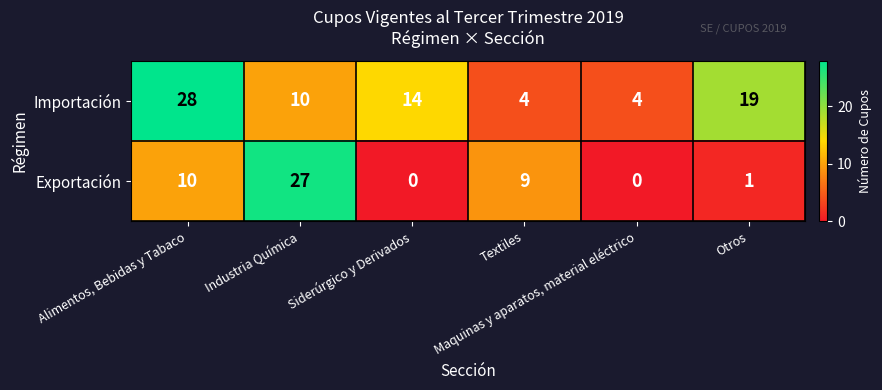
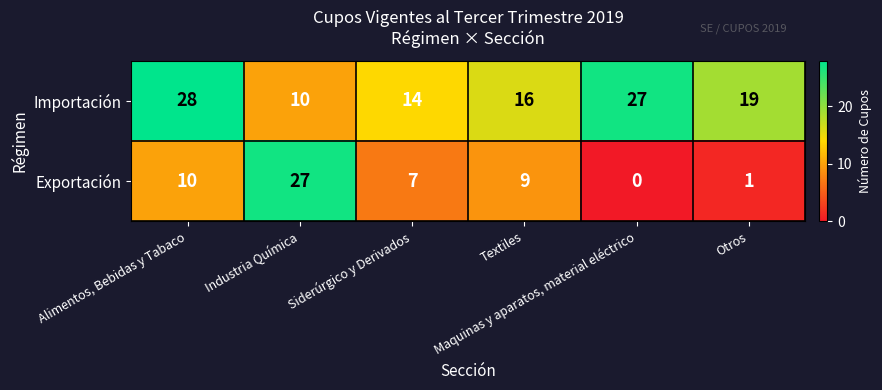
  {
    "Importación": {
      "Alimentos, Bebidas y Tabaco": 28,
      "Industria Química": 10,
      "Siderúrgico y Derivados": 14,
-     "Textiles": 4,
-     "Maquinas y aparatos, material eléctrico": 4,
+     "Textiles": 16,
+     "Maquinas y aparatos, material eléctrico": 27,
      "Otros": 19
    },
    "Exportación": {
      "Alimentos, Bebidas y Tabaco": 10,
      "Industria Química": 27,
-     "Siderúrgico y Derivados": 0,
+     "Siderúrgico y Derivados": 7,
      "Textiles": 9,
      "Maquinas y aparatos, material eléctrico": 0,
      "Otros": 1
    }
  }
